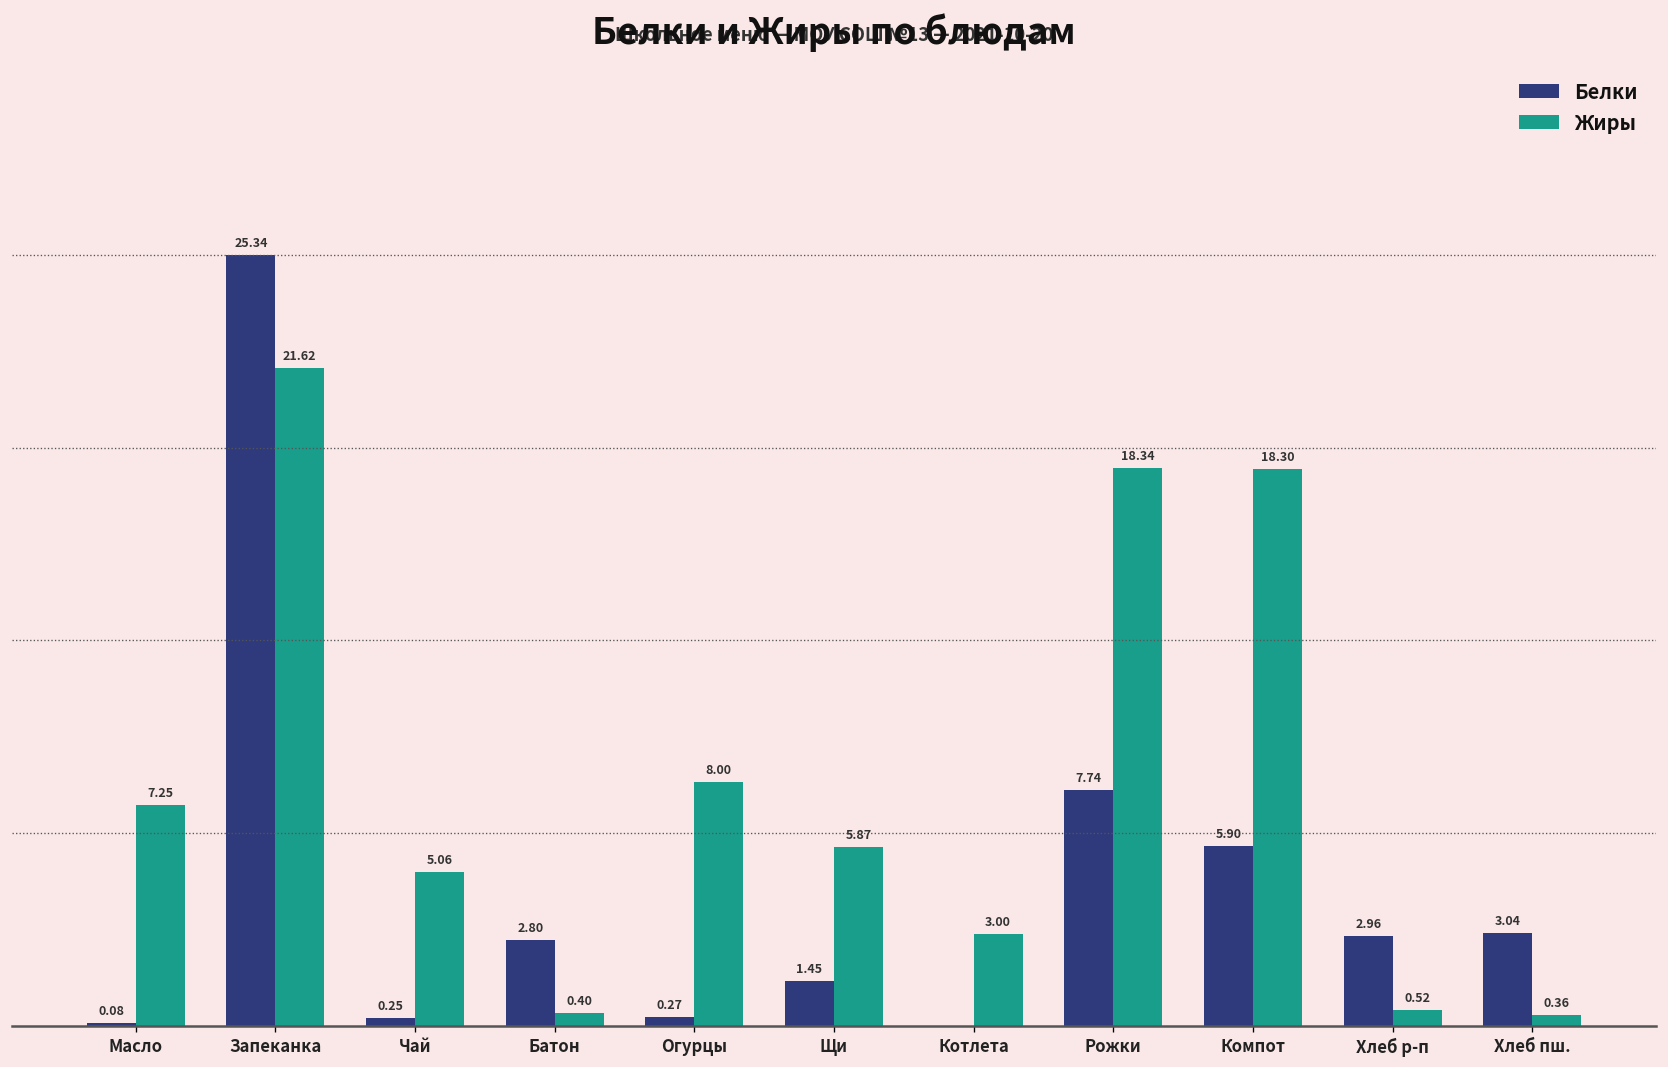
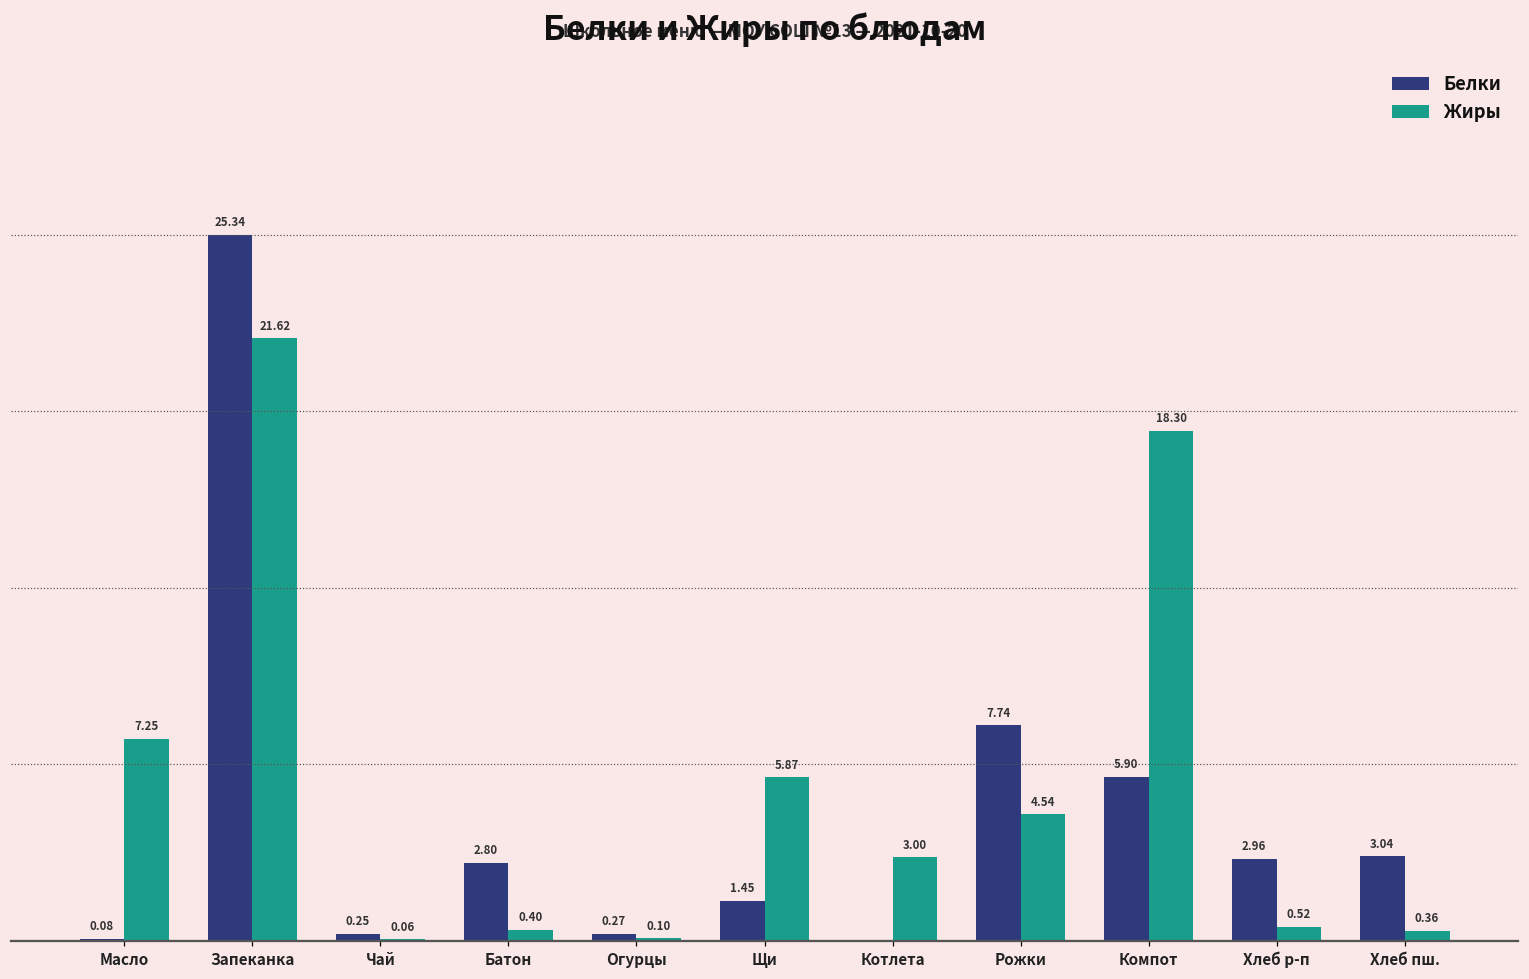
  {
    "Белки": {
      "Масло": 0.08,
      "Запеканка": 25.34,
      "Чай": 0.25,
      "Батон": 2.80,
      "Огурцы": 0.27,
      "Щи": 1.45,
      "Рожки": 7.74,
      "Компот": 5.90,
      "Хлеб р-п": 2.96,
      "Хлеб пш.": 3.04
    },
    "Жиры": {
      "Масло": 7.25,
      "Запеканка": 21.62,
-     "Чай": 5.06,
+     "Чай": 0.06,
      "Батон": 0.40,
-     "Огурцы": 8.00,
+     "Огурцы": 0.10,
      "Щи": 5.87,
      "Котлета": 3.00,
-     "Рожки": 18.34,
+     "Рожки": 4.54,
      "Компот": 18.30,
      "Хлеб р-п": 0.52,
      "Хлеб пш.": 0.36
    }
  }
